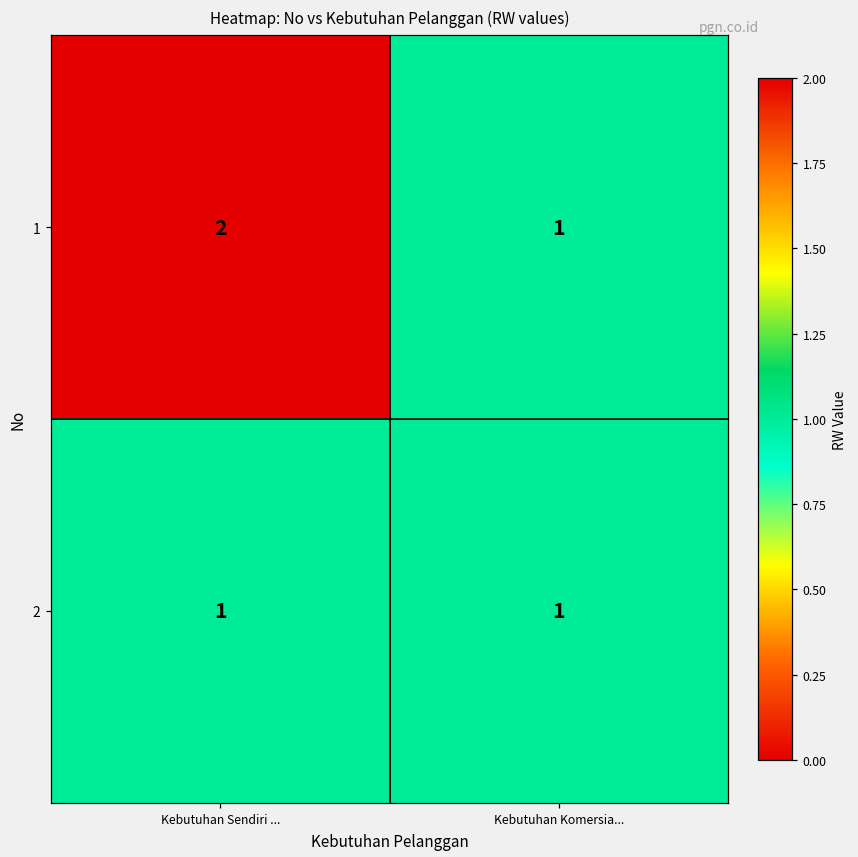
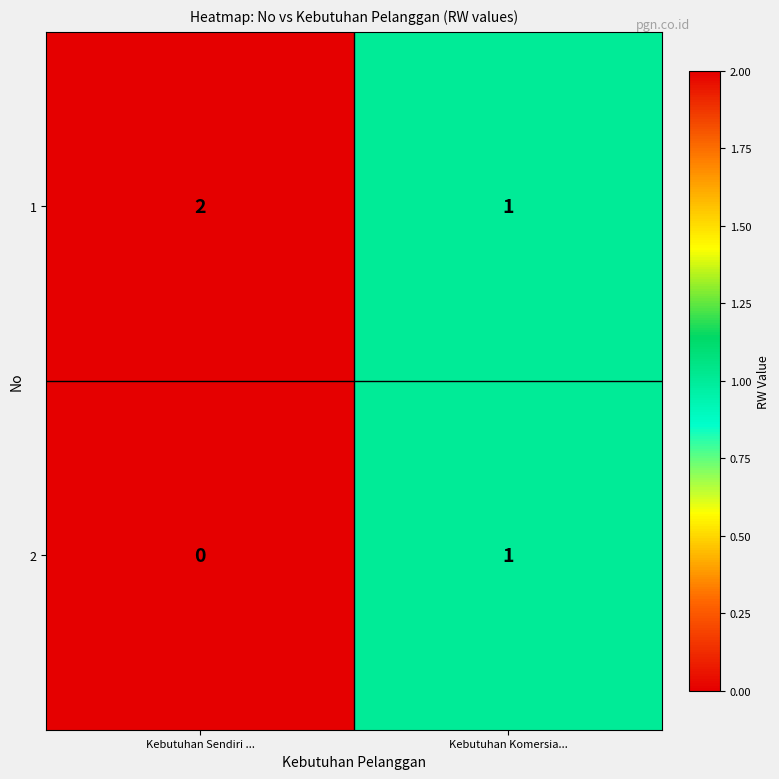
  {
    "1": {
      "Kebutuhan Sendiri ...": 2,
      "Kebutuhan Komersia...": 1
    },
    "2": {
-     "Kebutuhan Sendiri ...": 1,
+     "Kebutuhan Sendiri ...": 0,
      "Kebutuhan Komersia...": 1
    }
  }
